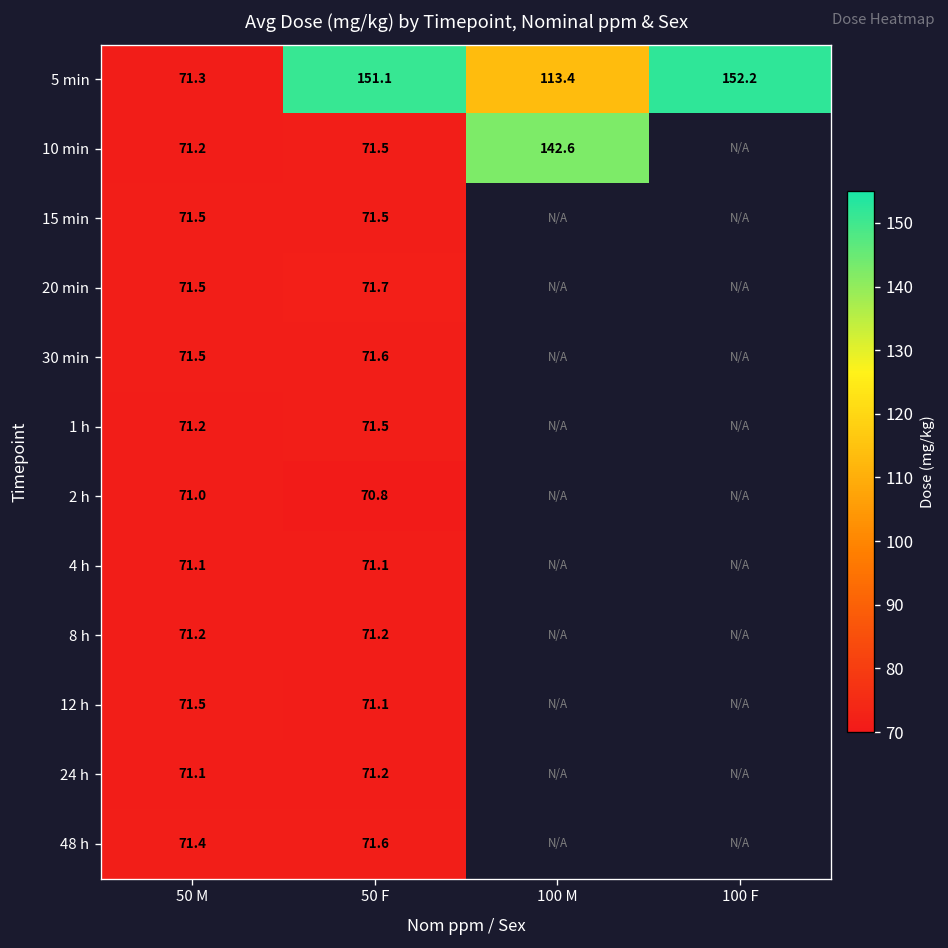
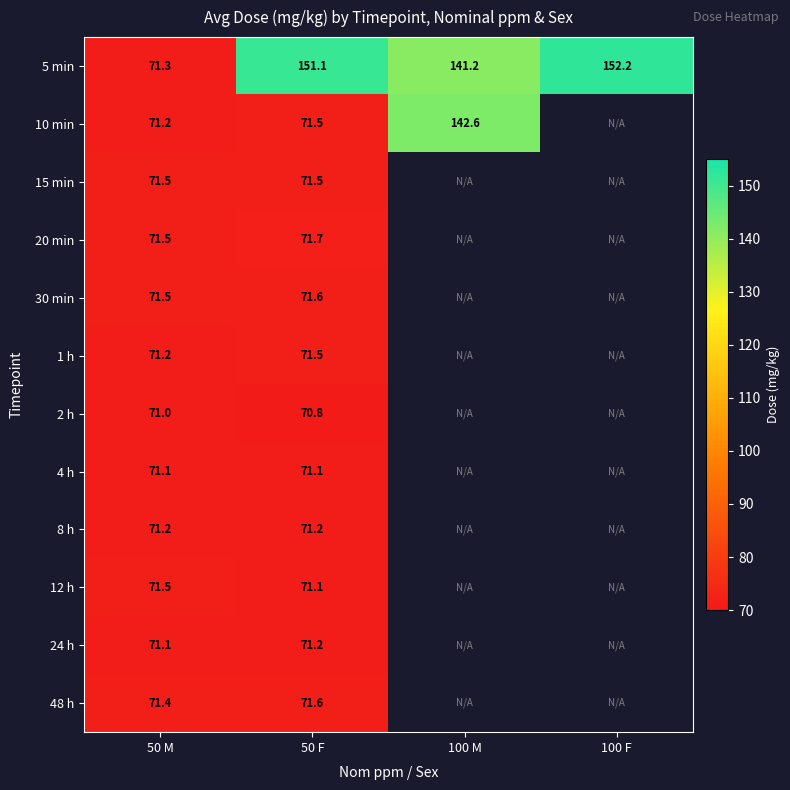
  {
    "5 min": {
      "50 M": 71.3,
      "50 F": 151.1,
-     "100 M": 113.4,
+     "100 M": 141.2,
      "100 F": 152.2
    },
    "10 min": {
      "50 M": 71.2,
      "50 F": 71.5,
      "100 M": 142.6
    },
    "15 min": {
      "50 M": 71.5,
      "50 F": 71.5
    },
    "20 min": {
      "50 M": 71.5,
      "50 F": 71.7
    },
    "30 min": {
      "50 M": 71.5,
      "50 F": 71.6
    },
    "1 h": {
      "50 M": 71.2,
      "50 F": 71.5
    },
    "2 h": {
      "50 M": 71.0,
      "50 F": 70.8
    },
    "4 h": {
      "50 M": 71.1,
      "50 F": 71.1
    },
    "8 h": {
      "50 M": 71.2,
      "50 F": 71.2
    },
    "12 h": {
      "50 M": 71.5,
      "50 F": 71.1
    },
    "24 h": {
      "50 M": 71.1,
      "50 F": 71.2
    },
    "48 h": {
      "50 M": 71.4,
      "50 F": 71.6
    }
  }
